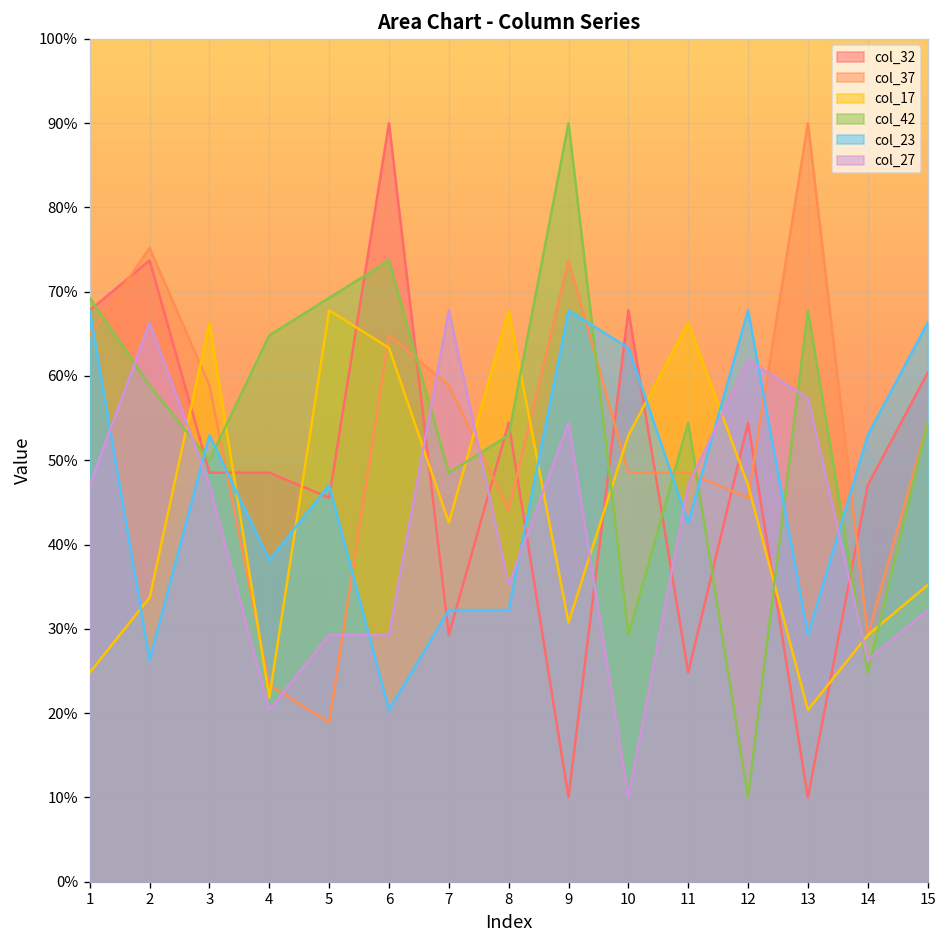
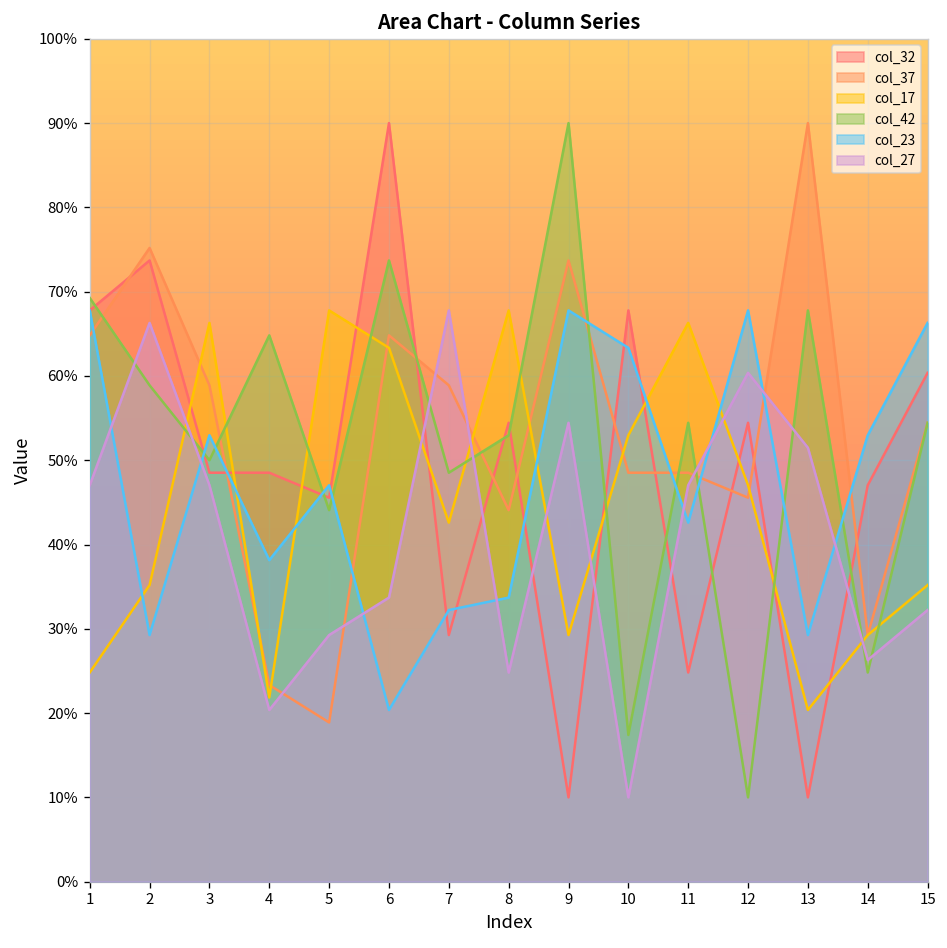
  {
    "col_17": {
      "1": "25%",
-     "2": "34%",
+     "2": "35%",
      "3": "66%",
      "4": "22%",
      "5": "68%",
      "6": "63%",
      "7": "43%",
      "8": "68%",
-     "9": "31%",
+     "9": "29%",
      "10": "53%",
      "11": "66%",
      "12": "47%",
      "13": "20%",
      "15": "35%"
    },
    "col_42": {
      "1": "69%",
      "2": "59%",
      "3": "50%",
      "4": "65%",
-     "5": "69%",
+     "5": "44%",
      "6": "74%",
      "7": "49%",
      "8": "53%",
      "9": "90%",
-     "10": "29%",
+     "10": "17%",
      "11": "54%",
      "12": "10%",
      "13": "68%",
      "14": "25%"
    },
    "col_23": {
-     "2": "26%",
+     "2": "29%",
      "3": "53%",
      "4": "38%",
      "5": "47%",
      "6": "20%",
      "7": "32%",
-     "8": "32%",
+     "8": "34%",
      "9": "68%",
      "10": "63%",
      "11": "43%",
      "12": "68%",
      "13": "29%",
      "14": "53%",
      "15": "66%"
    },
    "col_27": {
      "1": "47%",
      "2": "66%",
      "3": "47%",
      "4": "20%",
      "5": "29%",
-     "6": "29%",
+     "6": "34%",
      "7": "68%",
-     "8": "35%",
+     "8": "25%",
      "9": "54%",
      "10": "10%",
      "11": "47%",
-     "12": "62%",
-     "13": "57%",
+     "12": "60%",
+     "13": "51%",
      "14": "26%",
      "15": "32%"
    }
  }
